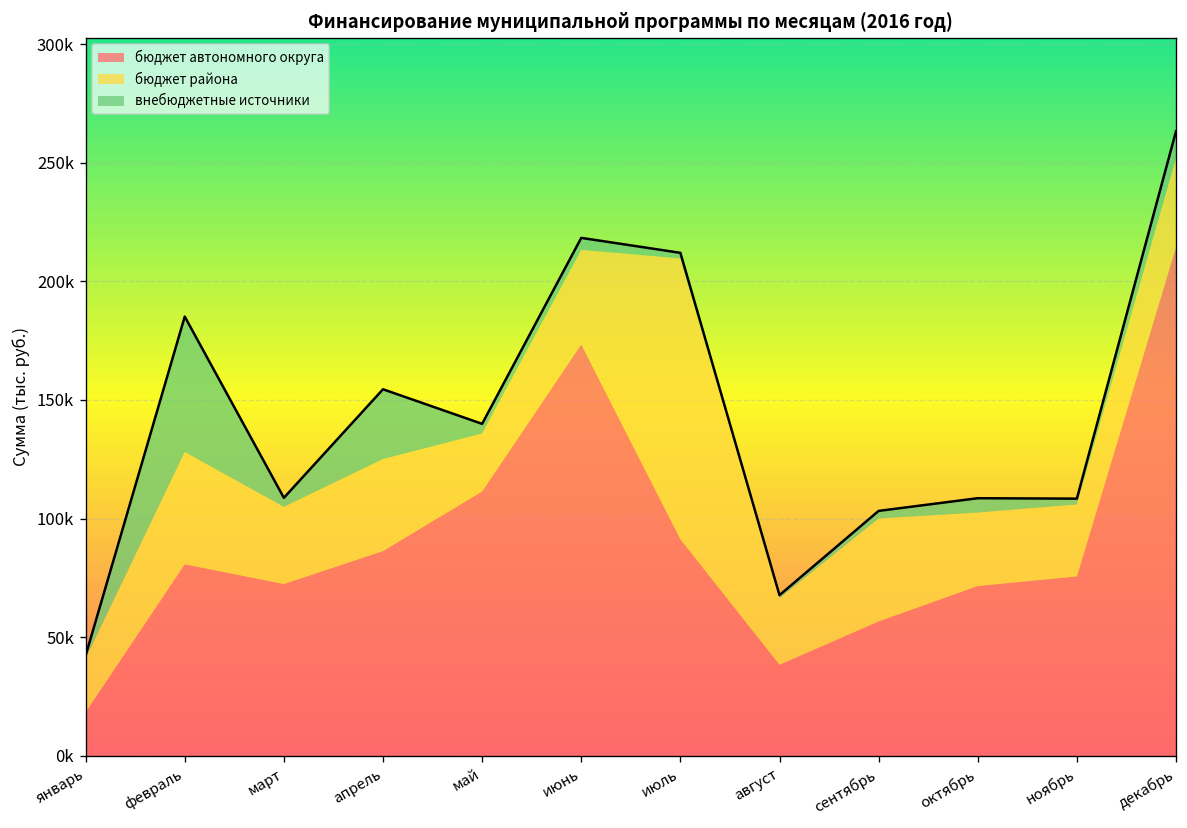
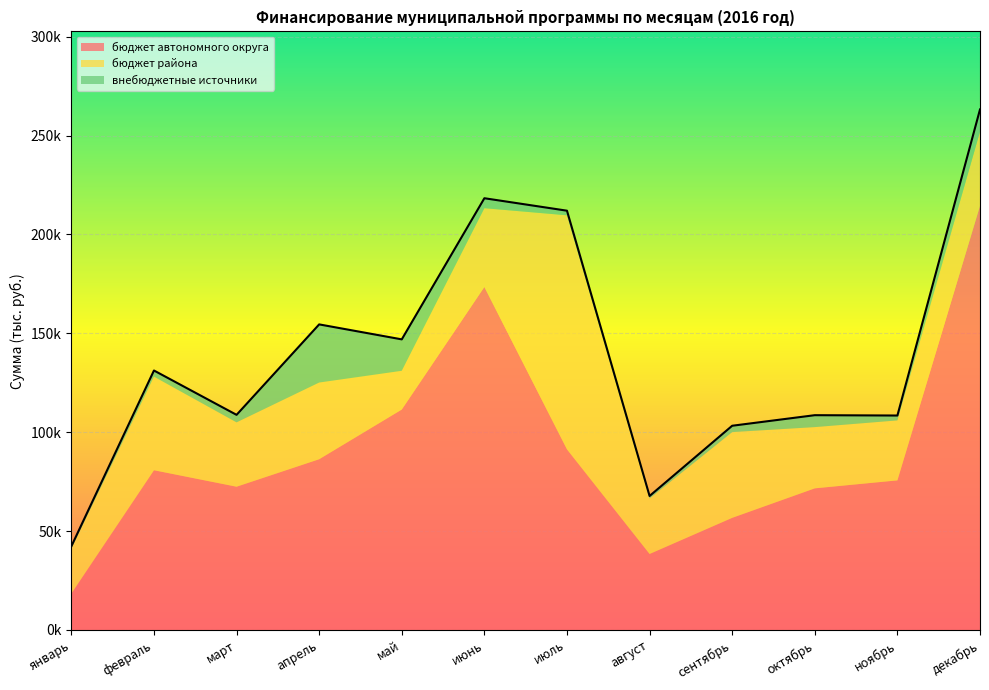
  {
    "бюджет автономного округа": {
      "январь": 18000,
      "февраль": 81000,
      "март": 72000,
      "апрель": 86000,
      "май": 111000,
      "июнь": 173000,
      "июль": 91000,
      "август": 38000,
      "сентябрь": 57000,
      "октябрь": 72000,
      "ноябрь": 76000,
      "декабрь": 214000
    },
    "бюджет района": {
      "февраль": 47000,
      "март": 33000,
      "апрель": 39000,
-     "май": 24000,
+     "май": 20000,
      "июнь": 40000,
      "июль": 118000,
      "сентябрь": 43000,
      "октябрь": 31000,
      "ноябрь": 30000,
      "декабрь": 38000
    },
    "внебюджетные источники": {
-     "февраль": 57000,
+     "февраль": 3000,
      "март": 4000,
      "апрель": 29000,
-     "май": 4000,
+     "май": 16000,
      "июнь": 5000,
      "июль": 2000,
      "сентябрь": 3000,
      "октябрь": 6000,
      "ноябрь": 2000,
      "декабрь": 11000
    }
  }
